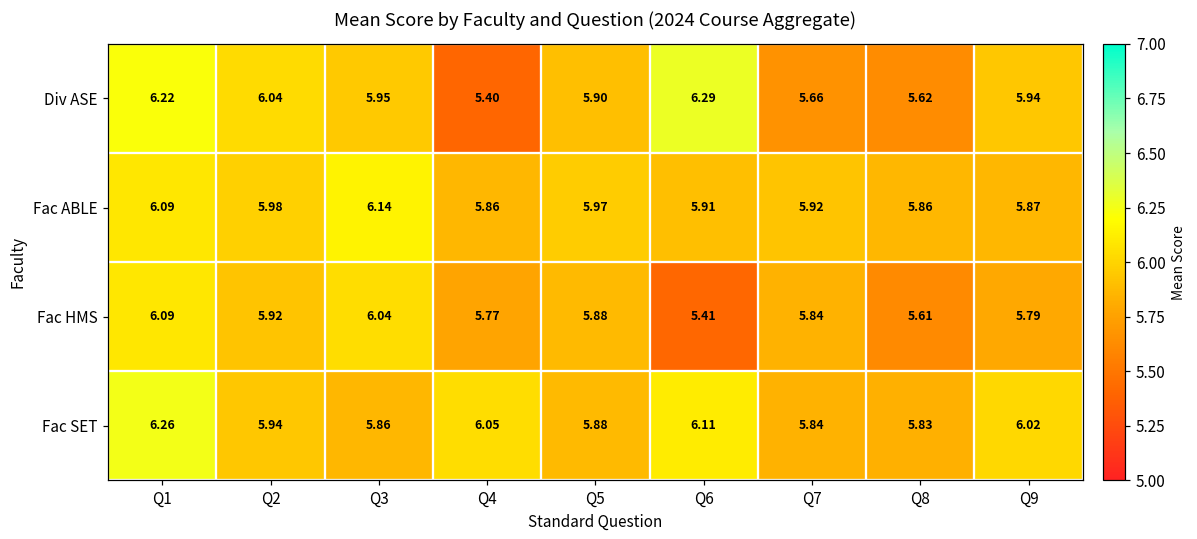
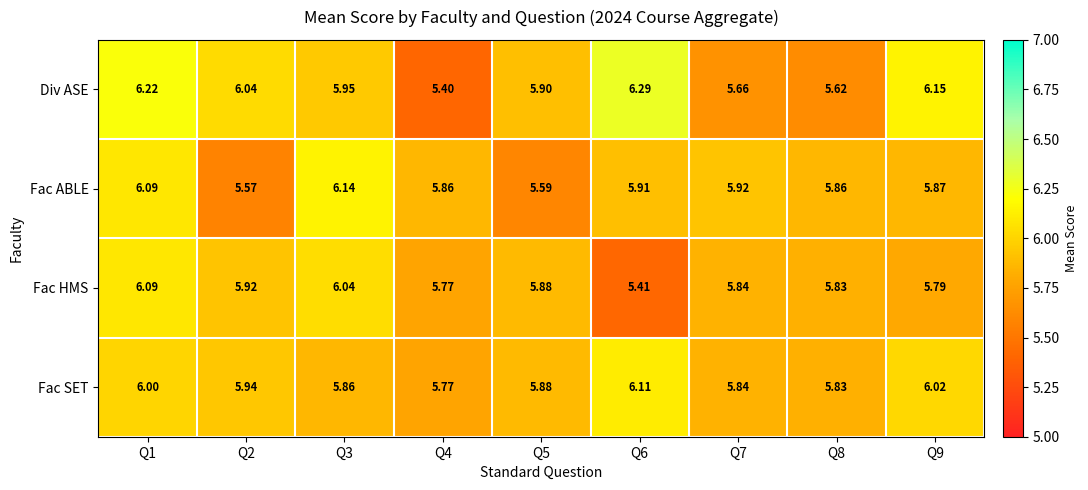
  {
    "Div ASE": {
      "Q1": 6.22,
      "Q2": 6.04,
      "Q3": 5.95,
      "Q4": 5.40,
      "Q5": 5.90,
      "Q6": 6.29,
      "Q7": 5.66,
      "Q8": 5.62,
-     "Q9": 5.94
+     "Q9": 6.15
    },
    "Fac ABLE": {
      "Q1": 6.09,
-     "Q2": 5.98,
+     "Q2": 5.57,
      "Q3": 6.14,
      "Q4": 5.86,
-     "Q5": 5.97,
+     "Q5": 5.59,
      "Q6": 5.91,
      "Q7": 5.92,
      "Q8": 5.86,
      "Q9": 5.87
    },
    "Fac HMS": {
      "Q1": 6.09,
      "Q2": 5.92,
      "Q3": 6.04,
      "Q4": 5.77,
      "Q5": 5.88,
      "Q6": 5.41,
      "Q7": 5.84,
-     "Q8": 5.61,
+     "Q8": 5.83,
      "Q9": 5.79
    },
    "Fac SET": {
-     "Q1": 6.26,
+     "Q1": 6.00,
      "Q2": 5.94,
      "Q3": 5.86,
-     "Q4": 6.05,
+     "Q4": 5.77,
      "Q5": 5.88,
      "Q6": 6.11,
      "Q7": 5.84,
      "Q8": 5.83,
      "Q9": 6.02
    }
  }
